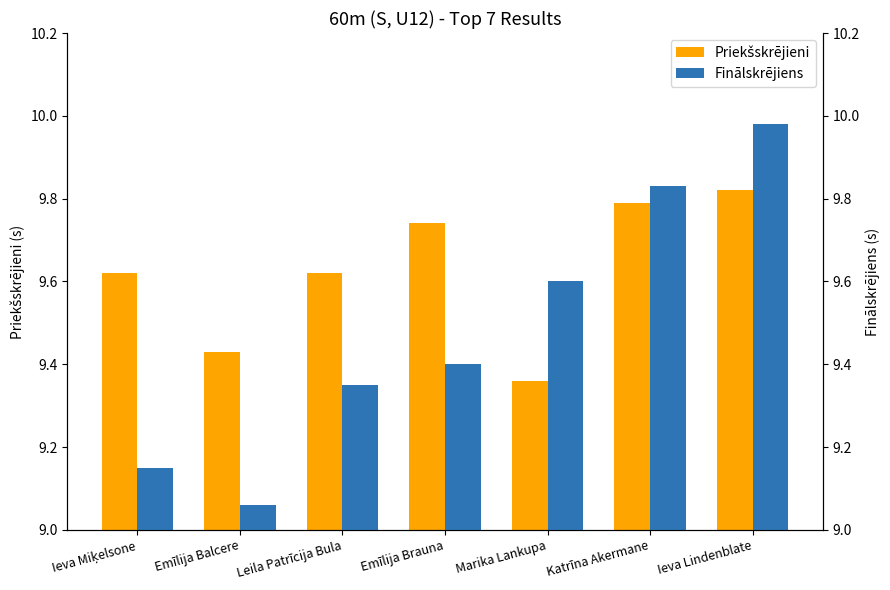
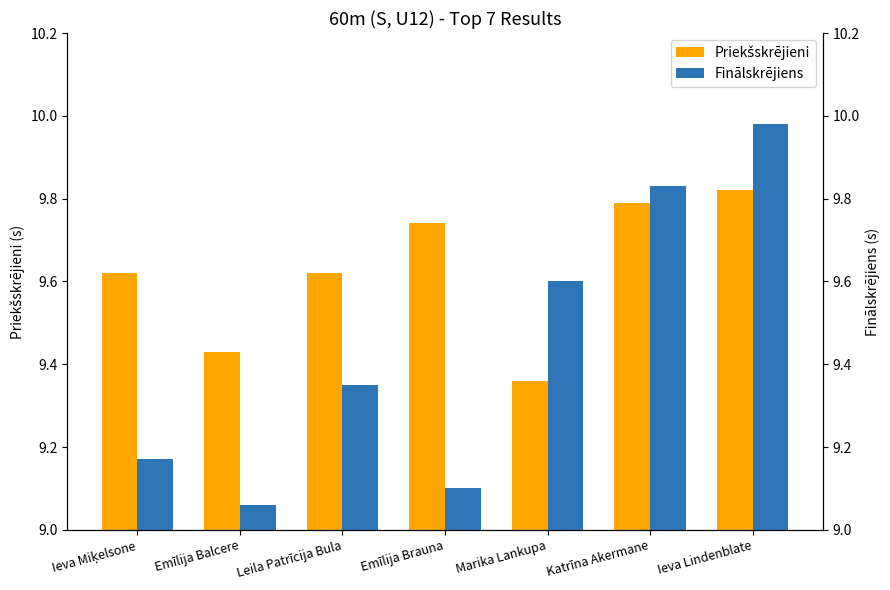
  {
    "Priekšskrējieni": {
      "Ieva Miķelsone": 9.62,
      "Emīlija Balcere": 9.43,
      "Leila Patrīcija Bula": 9.62,
      "Emīlija Brauna": 9.74,
      "Marika Lankupa": 9.36,
      "Katrīna Akermane": 9.79,
      "Ieva Lindenblate": 9.82
    },
    "Finālskrējiens": {
-     "Ieva Miķelsone": 9.15,
+     "Ieva Miķelsone": 9.17,
      "Emīlija Balcere": 9.06,
      "Leila Patrīcija Bula": 9.35,
-     "Emīlija Brauna": 9.4,
+     "Emīlija Brauna": 9.1,
      "Marika Lankupa": 9.60,
      "Katrīna Akermane": 9.83,
      "Ieva Lindenblate": 9.98
    }
  }
